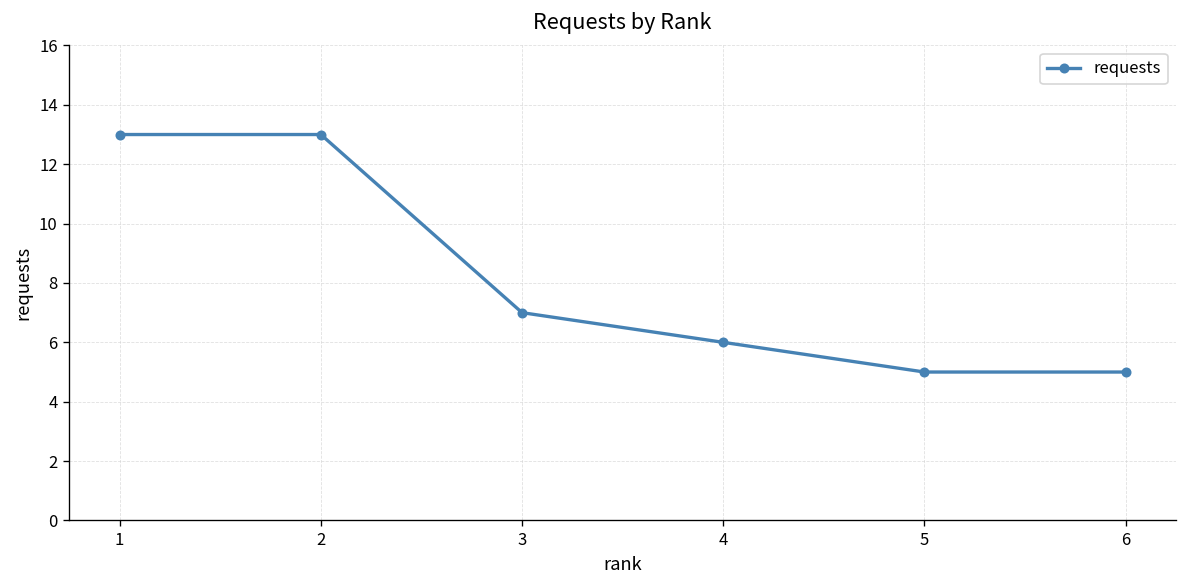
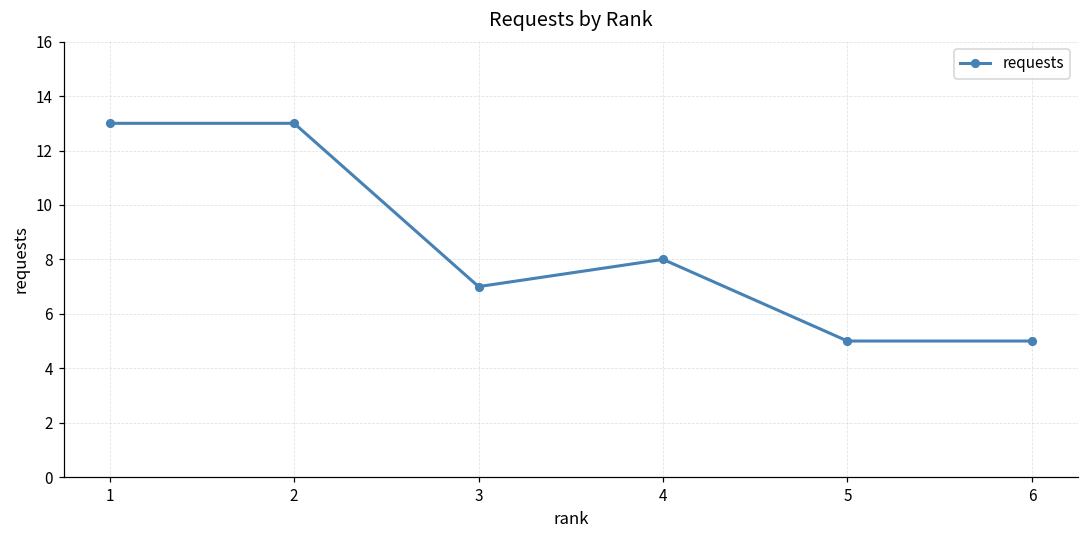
  {
    "1": 13,
    "2": 13,
    "3": 7,
-   "4": 6,
+   "4": 8,
    "5": 5,
    "6": 5
  }
